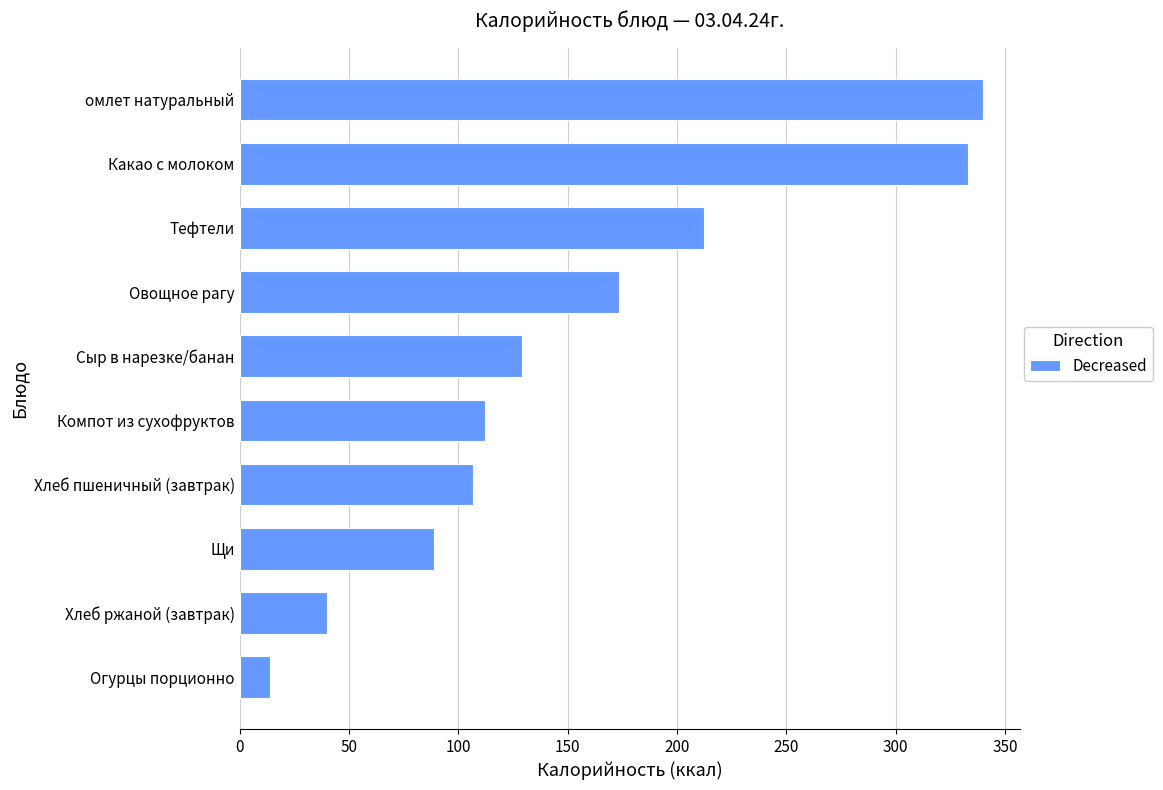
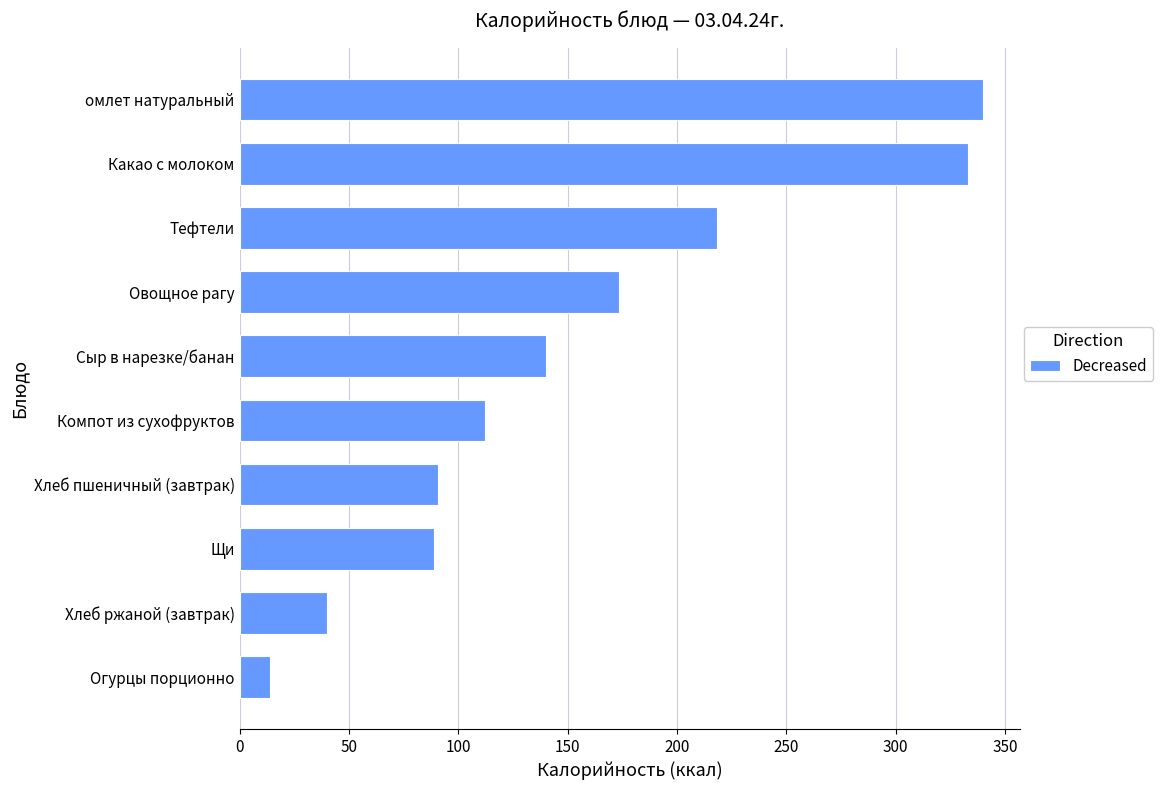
  {
    "омлет натуральный": 340,
    "Какао с молоком": 333,
-   "Тефтели": 212,
+   "Тефтели": 218,
    "Овощное рагу": 173,
-   "Сыр в нарезке/банан": 129,
+   "Сыр в нарезке/банан": 140,
    "Компот из сухофруктов": 112,
-   "Хлеб пшеничный (завтрак)": 107,
+   "Хлеб пшеничный (завтрак)": 91,
    "Щи": 89,
    "Хлеб ржаной (завтрак)": 40,
    "Огурцы порционно": 14
  }
